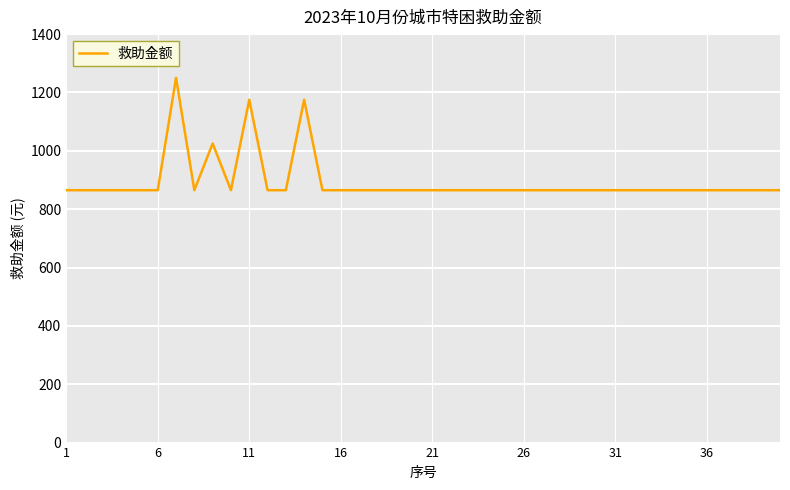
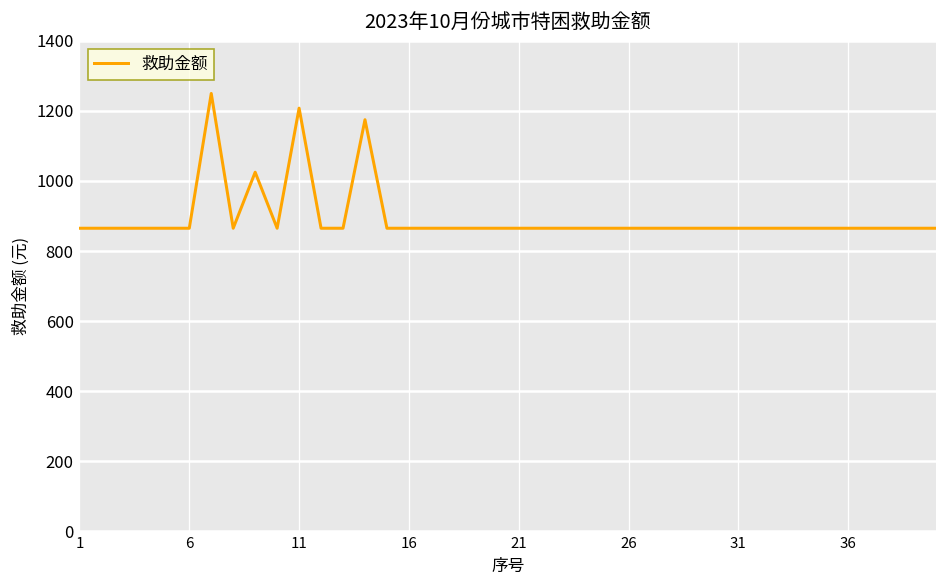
  {
    "1": 870,
    "6": 870,
-   "11": 1180,
+   "11": 1210,
    "16": 870,
    "21": 870,
    "26": 870,
    "31": 870,
    "36": 870
  }
